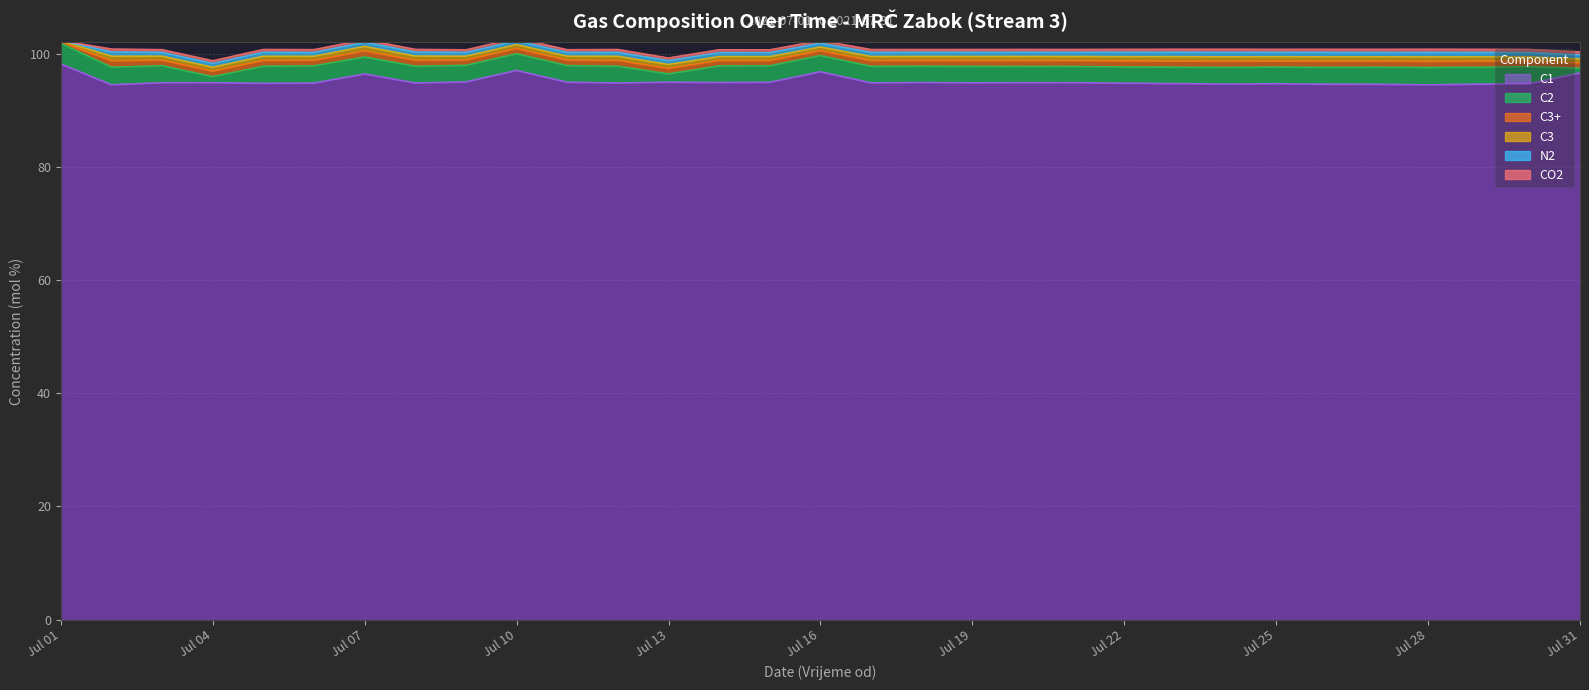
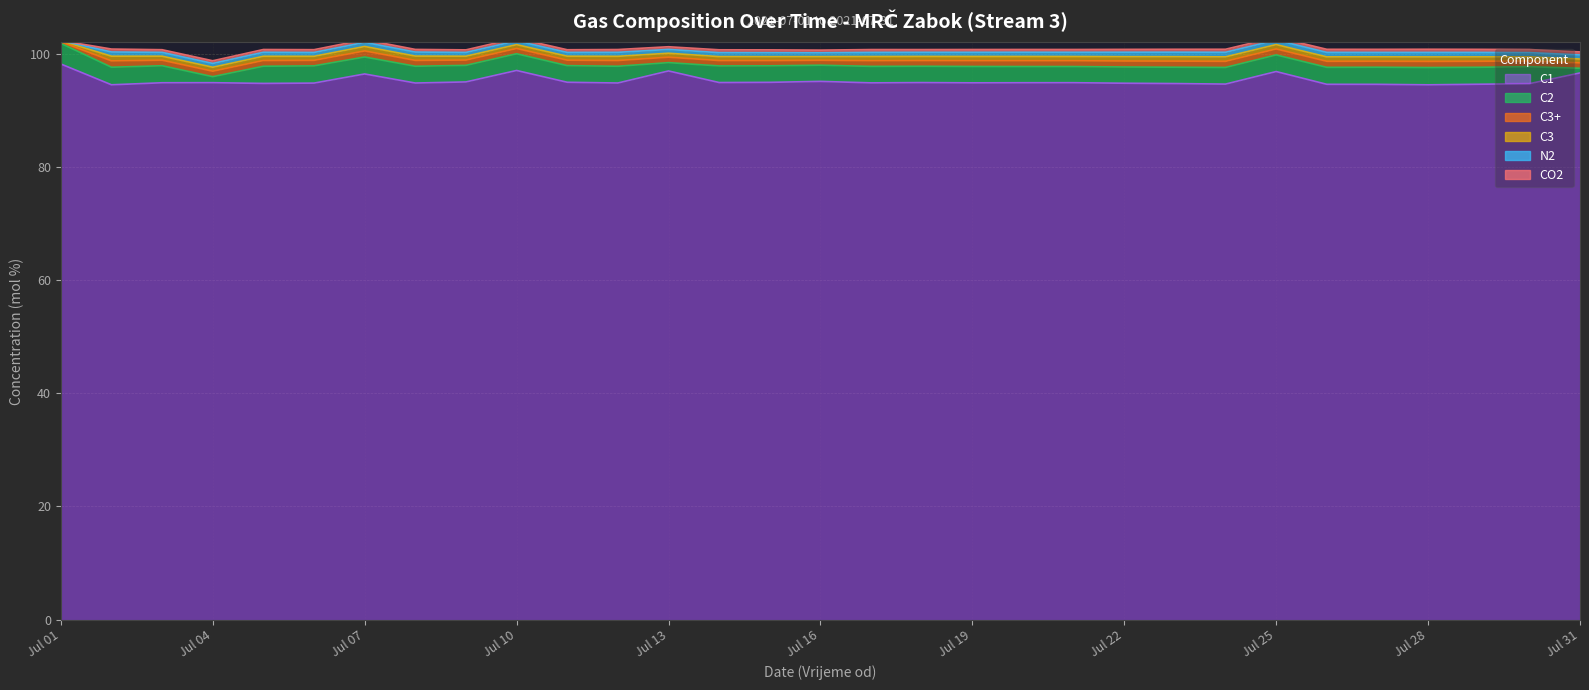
  {
    "C1": {
      "Jul 01": 98,
      "Jul 04": 95,
      "Jul 07": 96,
      "Jul 10": 97,
-     "Jul 13": 95,
-     "Jul 16": 97,
+     "Jul 13": 97,
+     "Jul 16": 95,
      "Jul 19": 95,
      "Jul 22": 95,
-     "Jul 25": 95,
+     "Jul 25": 97,
      "Jul 28": 95,
      "Jul 31": 97
    },
    "C2": {
      "Jul 04": 1,
      "Jul 07": 3,
      "Jul 10": 3,
      "Jul 13": 1,
      "Jul 16": 3,
      "Jul 19": 3,
      "Jul 22": 3,
      "Jul 25": 3,
      "Jul 28": 3,
      "Jul 31": 1
    },
    "C3+": {
      "Jul 04": 1,
      "Jul 07": 1,
      "Jul 10": 1,
      "Jul 13": 1,
      "Jul 16": 1,
      "Jul 19": 1,
      "Jul 22": 1,
      "Jul 25": 1,
      "Jul 28": 1,
      "Jul 31": 1
    },
    "C3": {
      "Jul 04": 1,
      "Jul 07": 1,
      "Jul 10": 1,
      "Jul 13": 1,
      "Jul 16": 1,
      "Jul 19": 1,
      "Jul 22": 1,
      "Jul 25": 1,
      "Jul 28": 1,
      "Jul 31": 1
    },
    "N2": {
      "Jul 04": 1,
      "Jul 07": 1,
      "Jul 10": 1,
      "Jul 13": 1,
      "Jul 16": 1,
      "Jul 19": 1,
      "Jul 22": 1,
      "Jul 28": 1,
      "Jul 31": 1
    },
    "CO2": {
      "Jul 04": 0,
      "Jul 13": 0,
      "Jul 19": 0,
      "Jul 22": 1,
      "Jul 28": 1,
      "Jul 31": 1
    }
  }
